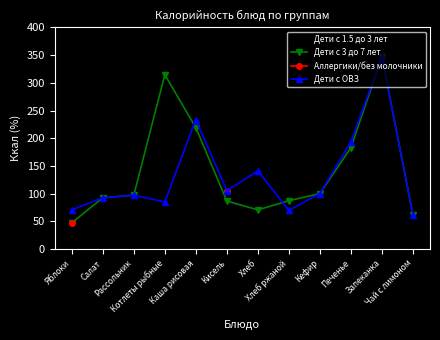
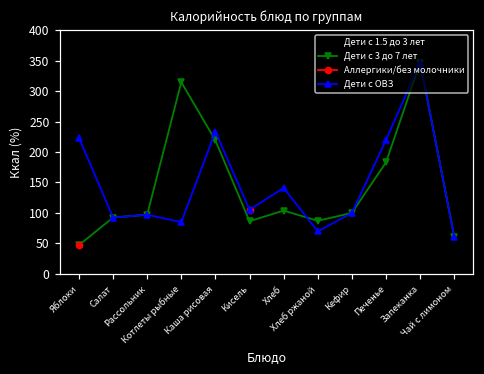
  {
    "Дети с 1.5 до 3 лет": {
      "Салат": 60,
      "Рассольник": 90,
      "Котлеты рыбные": 60,
      "Каша рисовая": 180,
      "Кисель": 70,
      "Хлеб": 50,
      "Кефир": 90
    },
    "Дети с 3 до 7 лет": {
      "Котлеты рыбные": 310,
      "Каша рисовая": 220,
      "Кисель": 90,
-     "Хлеб": 70,
+     "Хлеб": 100,
      "Хлеб ржаной": 90
    },
    "Дети с ОВЗ": {
-     "Яблоки": 70,
+     "Яблоки": 220,
      "Котлеты рыбные": 80,
      "Каша рисовая": 230,
      "Хлеб": 140,
-     "Печенье": 190
+     "Печенье": 220
    }
  }
